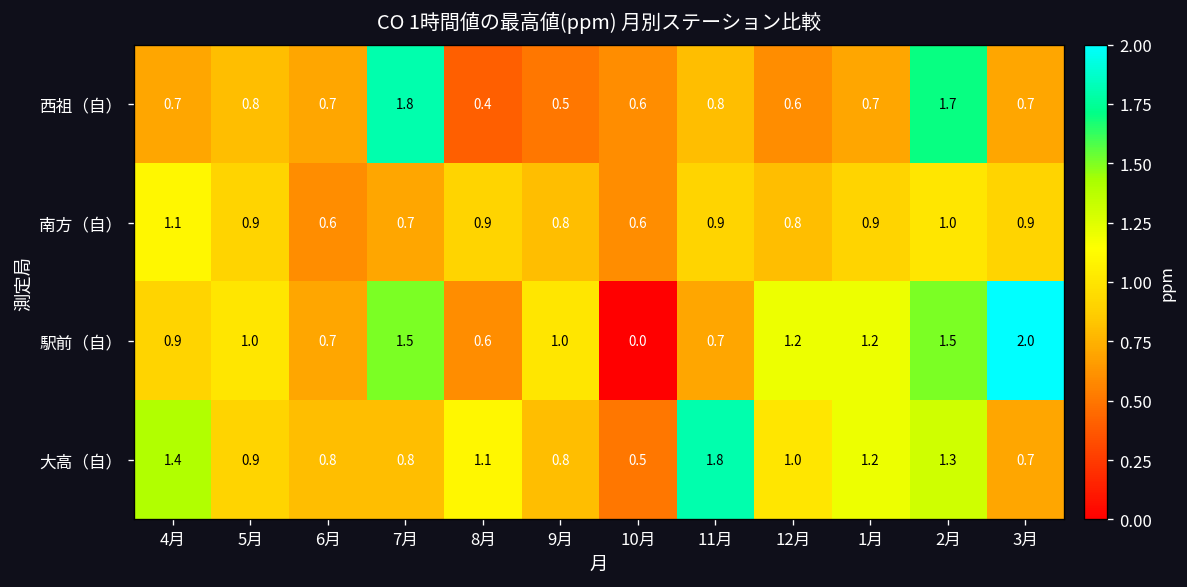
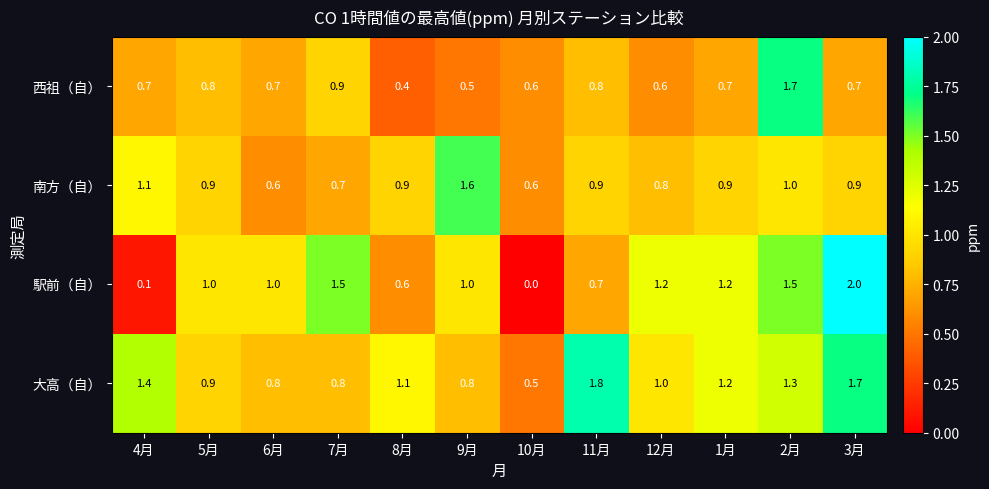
  {
    "西祖（自）": {
      "4月": 0.7,
      "5月": 0.8,
      "6月": 0.7,
-     "7月": 1.8,
+     "7月": 0.9,
      "8月": 0.4,
      "9月": 0.5,
      "10月": 0.6,
      "11月": 0.8,
      "12月": 0.6,
      "1月": 0.7,
      "2月": 1.7,
      "3月": 0.7
    },
    "南方（自）": {
      "4月": 1.1,
      "5月": 0.9,
      "6月": 0.6,
      "7月": 0.7,
      "8月": 0.9,
-     "9月": 0.8,
+     "9月": 1.6,
      "10月": 0.6,
      "11月": 0.9,
      "12月": 0.8,
      "1月": 0.9,
      "2月": 1.0,
      "3月": 0.9
    },
    "駅前（自）": {
-     "4月": 0.9,
+     "4月": 0.1,
      "5月": 1.0,
-     "6月": 0.7,
+     "6月": 1.0,
      "7月": 1.5,
      "8月": 0.6,
      "9月": 1.0,
      "10月": 0.0,
      "11月": 0.7,
      "12月": 1.2,
      "1月": 1.2,
      "2月": 1.5,
      "3月": 2.0
    },
    "大高（自）": {
      "4月": 1.4,
      "5月": 0.9,
      "6月": 0.8,
      "7月": 0.8,
      "8月": 1.1,
      "9月": 0.8,
      "10月": 0.5,
      "11月": 1.8,
      "12月": 1.0,
      "1月": 1.2,
      "2月": 1.3,
-     "3月": 0.7
+     "3月": 1.7
    }
  }
